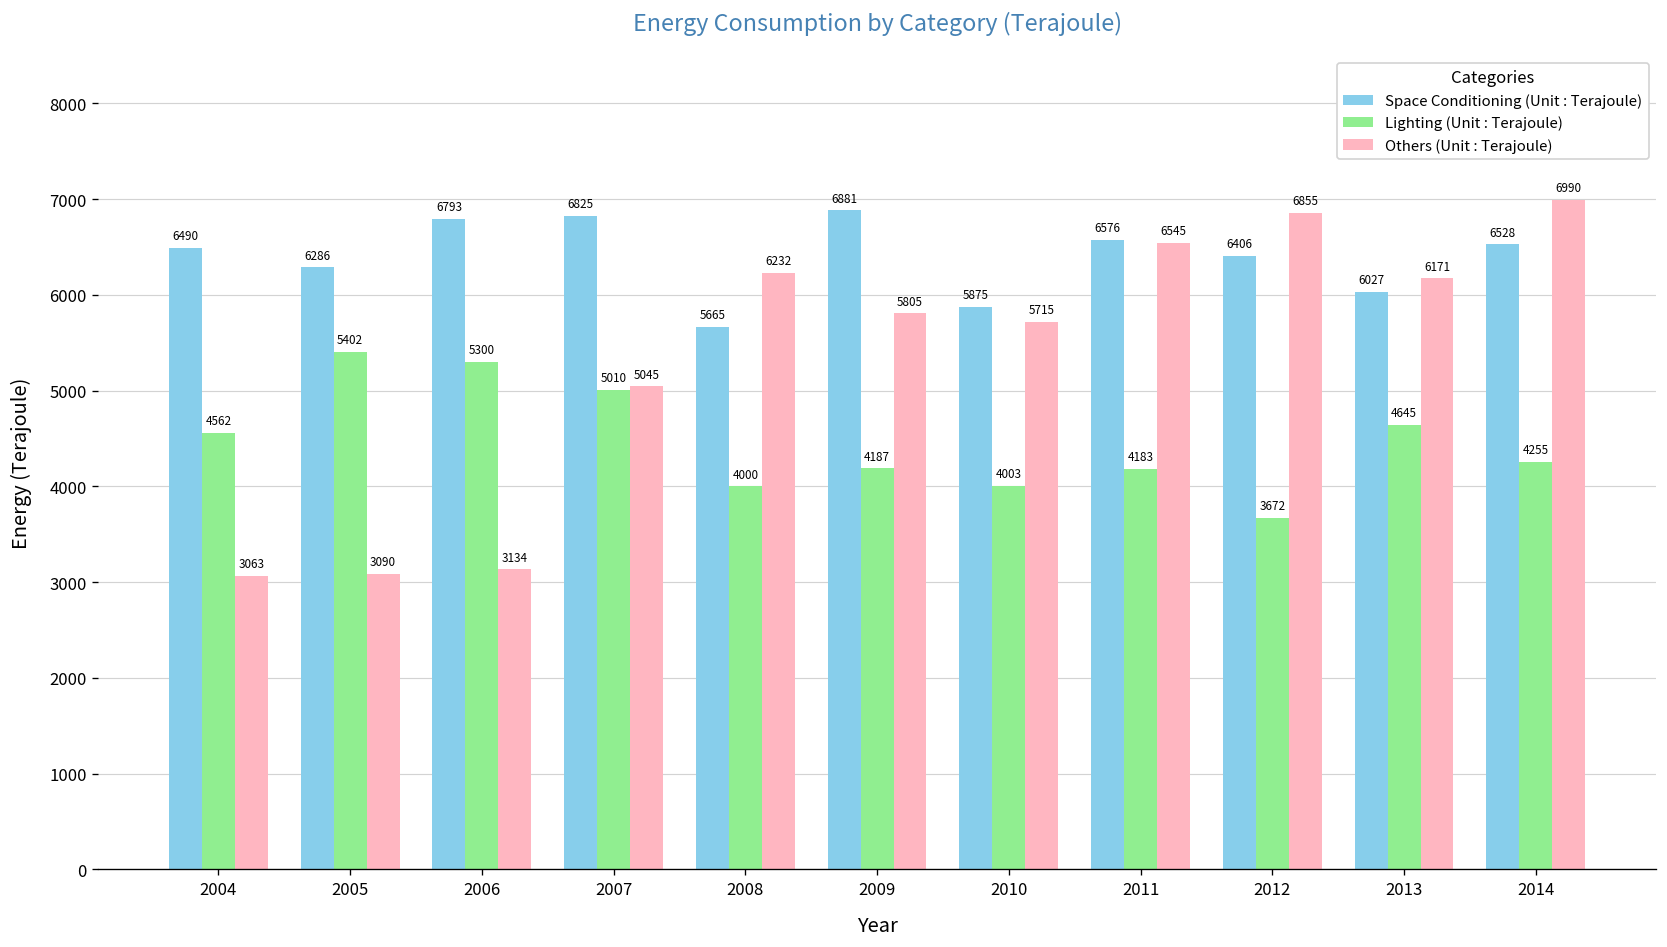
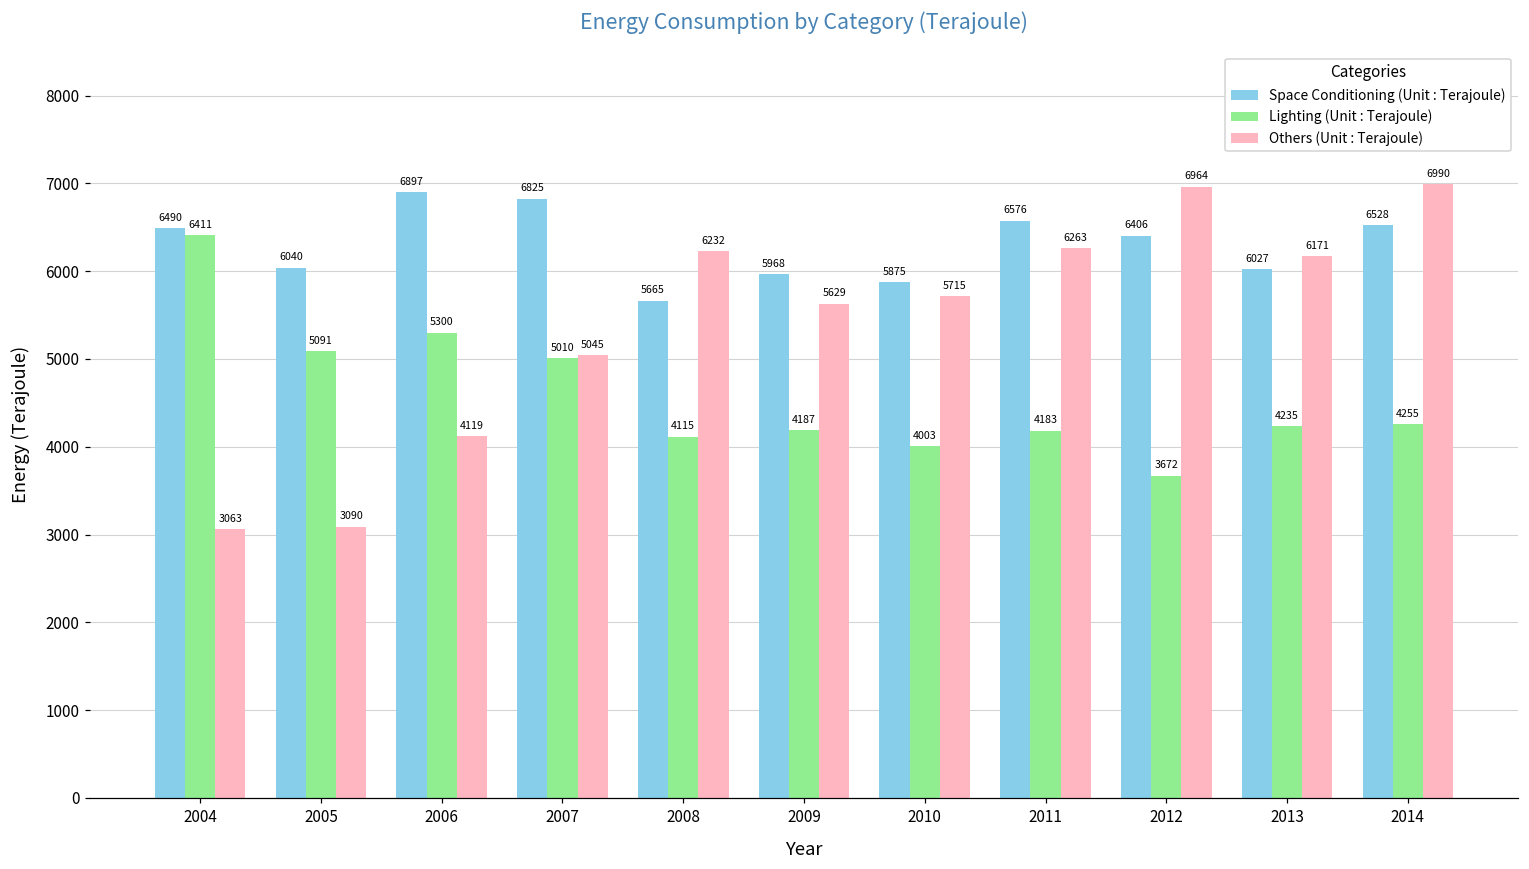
  {
    "Space Conditioning (Unit : Terajoule)": {
      "2004": 6490,
-     "2005": 6286,
-     "2006": 6793,
+     "2005": 6040,
+     "2006": 6897,
      "2007": 6825,
      "2008": 5665,
-     "2009": 6881,
+     "2009": 5968,
      "2010": 5875,
      "2011": 6576,
      "2012": 6406,
      "2013": 6027,
      "2014": 6528
    },
    "Lighting (Unit : Terajoule)": {
-     "2004": 4562,
-     "2005": 5402,
+     "2004": 6411,
+     "2005": 5091,
      "2006": 5300,
      "2007": 5010,
-     "2008": 4000,
+     "2008": 4115,
      "2009": 4187,
      "2010": 4003,
      "2011": 4183,
      "2012": 3672,
-     "2013": 4645,
+     "2013": 4235,
      "2014": 4255
    },
    "Others (Unit : Terajoule)": {
      "2004": 3063,
      "2005": 3090,
-     "2006": 3134,
+     "2006": 4119,
      "2007": 5045,
      "2008": 6232,
-     "2009": 5805,
+     "2009": 5629,
      "2010": 5715,
-     "2011": 6545,
-     "2012": 6855,
+     "2011": 6263,
+     "2012": 6964,
      "2013": 6171,
      "2014": 6990
    }
  }
